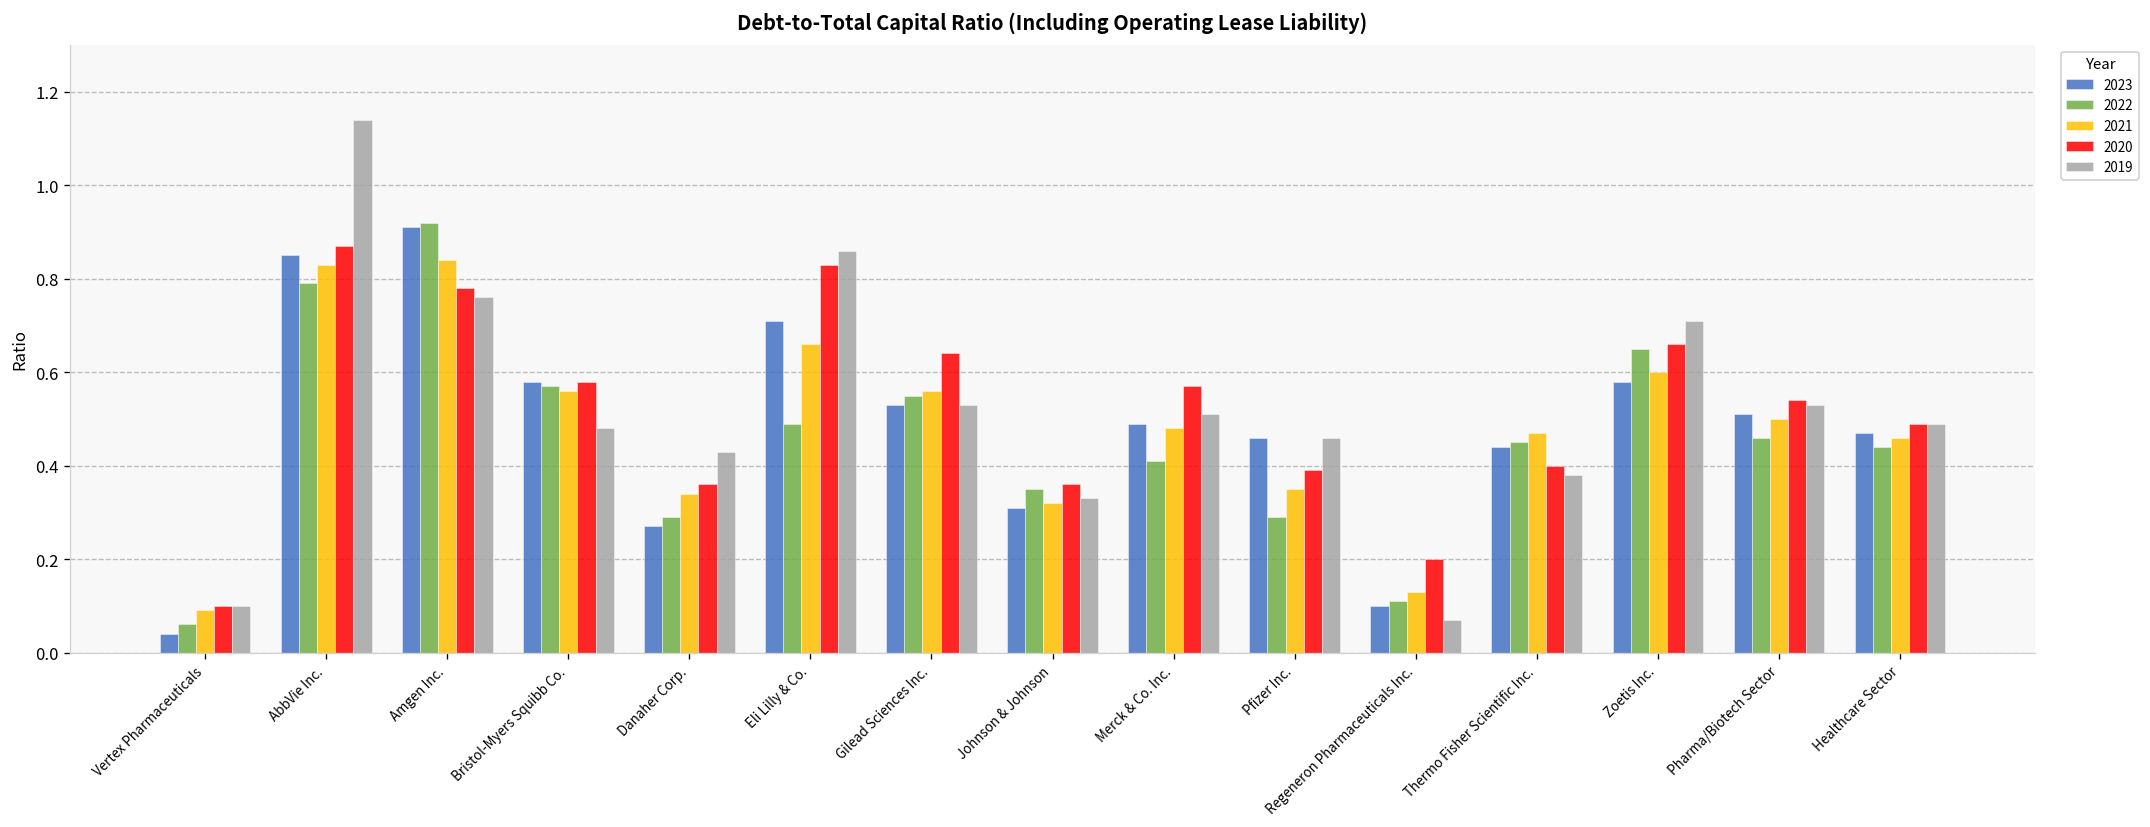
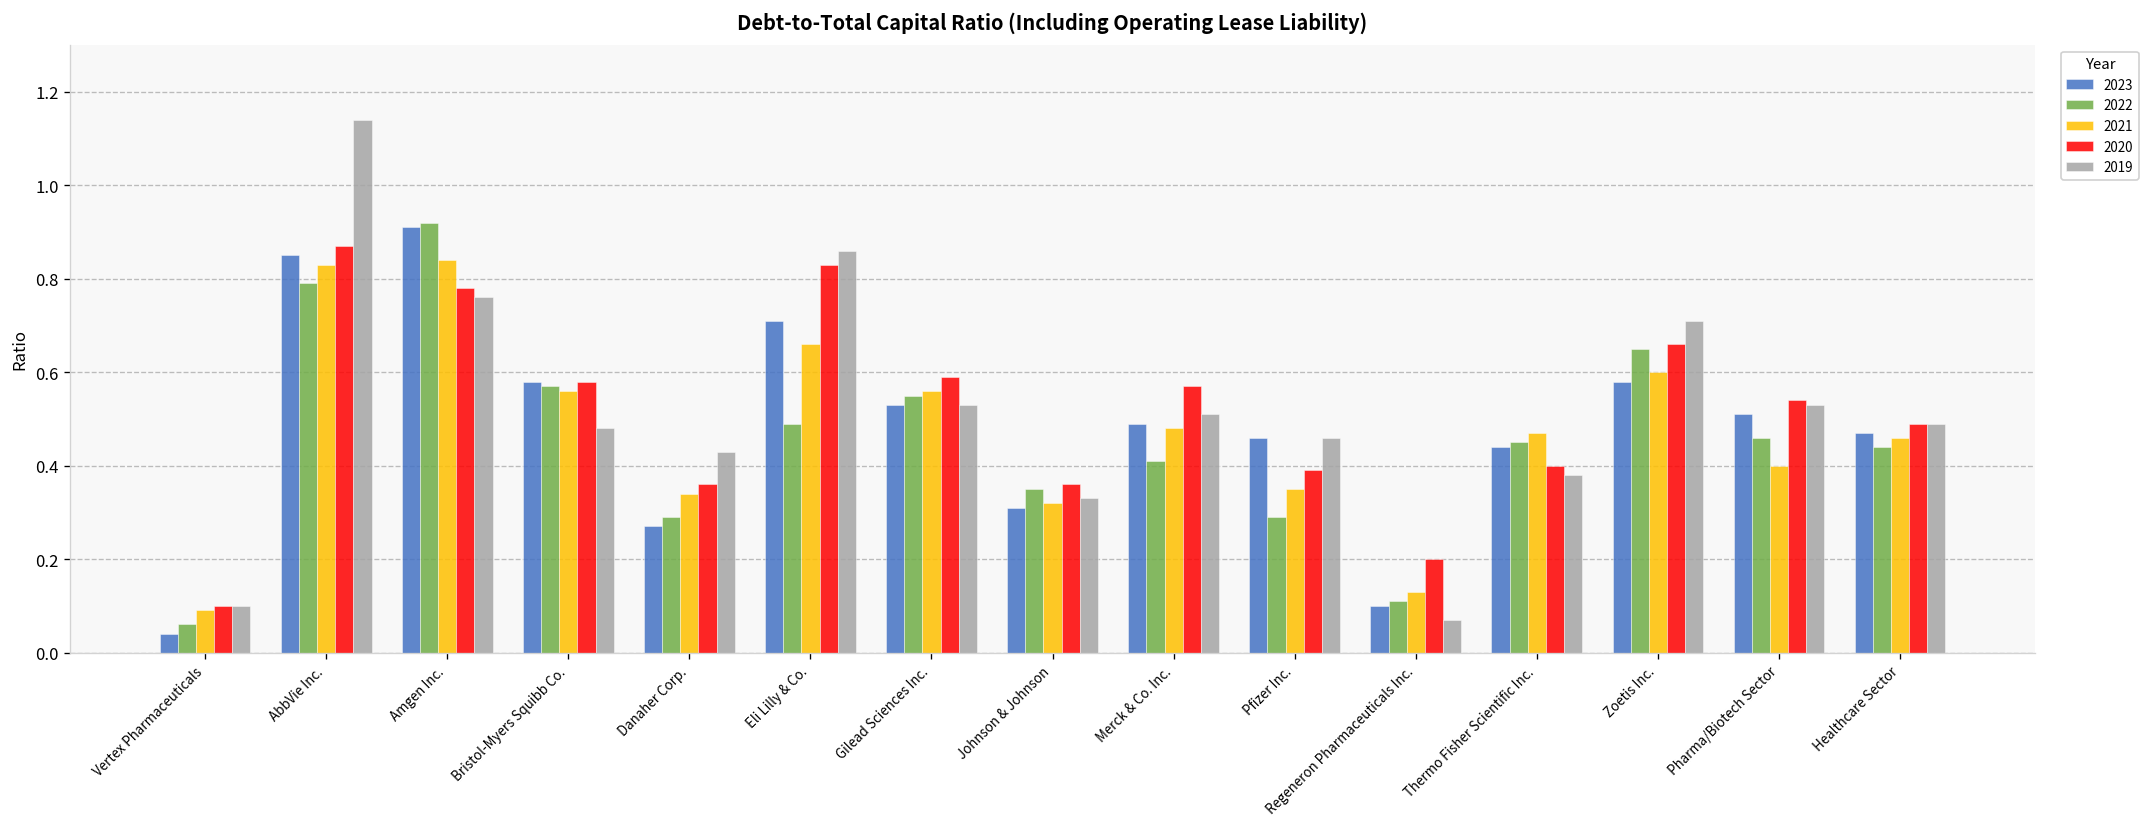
  {
    "2023": {
      "Vertex Pharmaceuticals": 0.04,
      "AbbVie Inc.": 0.85,
      "Amgen Inc.": 0.91,
      "Bristol-Myers Squibb Co.": 0.58,
      "Danaher Corp.": 0.27,
      "Eli Lilly & Co.": 0.71,
      "Gilead Sciences Inc.": 0.53,
      "Johnson & Johnson": 0.31,
      "Merck & Co. Inc.": 0.49,
      "Pfizer Inc.": 0.46,
      "Regeneron Pharmaceuticals Inc.": 0.10,
      "Thermo Fisher Scientific Inc.": 0.44,
      "Zoetis Inc.": 0.58,
      "Pharma/Biotech Sector": 0.51,
      "Healthcare Sector": 0.47
    },
    "2022": {
      "Vertex Pharmaceuticals": 0.06,
      "AbbVie Inc.": 0.79,
      "Amgen Inc.": 0.92,
      "Bristol-Myers Squibb Co.": 0.57,
      "Danaher Corp.": 0.29,
      "Eli Lilly & Co.": 0.49,
      "Gilead Sciences Inc.": 0.55,
      "Johnson & Johnson": 0.35,
      "Merck & Co. Inc.": 0.41,
      "Pfizer Inc.": 0.29,
      "Regeneron Pharmaceuticals Inc.": 0.11,
      "Thermo Fisher Scientific Inc.": 0.45,
      "Zoetis Inc.": 0.65,
      "Pharma/Biotech Sector": 0.46,
      "Healthcare Sector": 0.44
    },
    "2021": {
      "Vertex Pharmaceuticals": 0.09,
      "AbbVie Inc.": 0.83,
      "Amgen Inc.": 0.84,
      "Bristol-Myers Squibb Co.": 0.56,
      "Danaher Corp.": 0.34,
      "Eli Lilly & Co.": 0.66,
      "Gilead Sciences Inc.": 0.56,
      "Johnson & Johnson": 0.32,
      "Merck & Co. Inc.": 0.48,
      "Pfizer Inc.": 0.35,
      "Regeneron Pharmaceuticals Inc.": 0.13,
      "Thermo Fisher Scientific Inc.": 0.47,
      "Zoetis Inc.": 0.6,
-     "Pharma/Biotech Sector": 0.5,
+     "Pharma/Biotech Sector": 0.4,
      "Healthcare Sector": 0.46
    },
    "2020": {
      "Vertex Pharmaceuticals": 0.10,
      "AbbVie Inc.": 0.87,
      "Amgen Inc.": 0.78,
      "Bristol-Myers Squibb Co.": 0.58,
      "Danaher Corp.": 0.36,
      "Eli Lilly & Co.": 0.83,
-     "Gilead Sciences Inc.": 0.64,
+     "Gilead Sciences Inc.": 0.59,
      "Johnson & Johnson": 0.36,
      "Merck & Co. Inc.": 0.57,
      "Pfizer Inc.": 0.39,
      "Regeneron Pharmaceuticals Inc.": 0.20,
      "Thermo Fisher Scientific Inc.": 0.40,
      "Zoetis Inc.": 0.66,
      "Pharma/Biotech Sector": 0.54,
      "Healthcare Sector": 0.49
    },
    "2019": {
      "Vertex Pharmaceuticals": 0.10,
      "AbbVie Inc.": 1.14,
      "Amgen Inc.": 0.76,
      "Bristol-Myers Squibb Co.": 0.48,
      "Danaher Corp.": 0.43,
      "Eli Lilly & Co.": 0.86,
      "Gilead Sciences Inc.": 0.53,
      "Johnson & Johnson": 0.33,
      "Merck & Co. Inc.": 0.51,
      "Pfizer Inc.": 0.46,
      "Regeneron Pharmaceuticals Inc.": 0.07,
      "Thermo Fisher Scientific Inc.": 0.38,
      "Zoetis Inc.": 0.71,
      "Pharma/Biotech Sector": 0.53,
      "Healthcare Sector": 0.49
    }
  }
